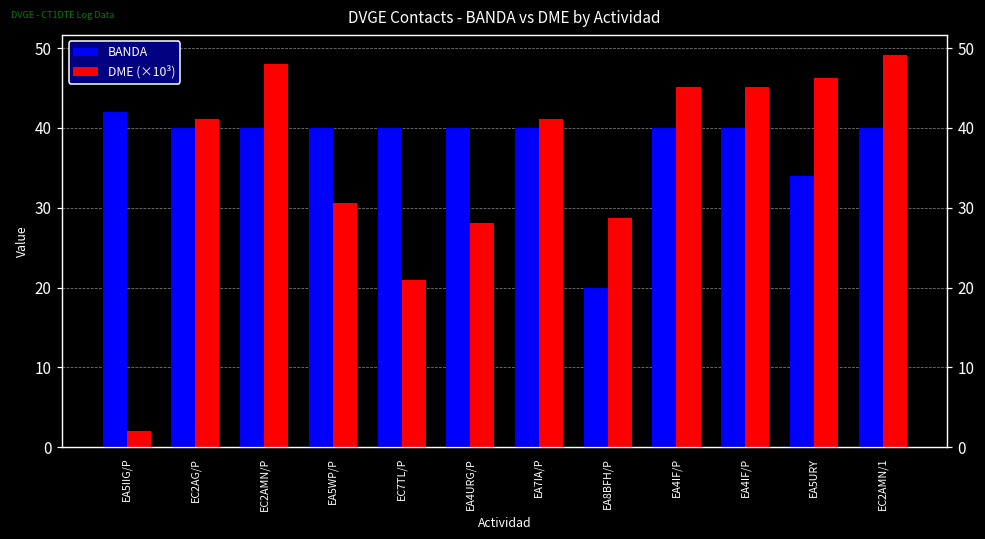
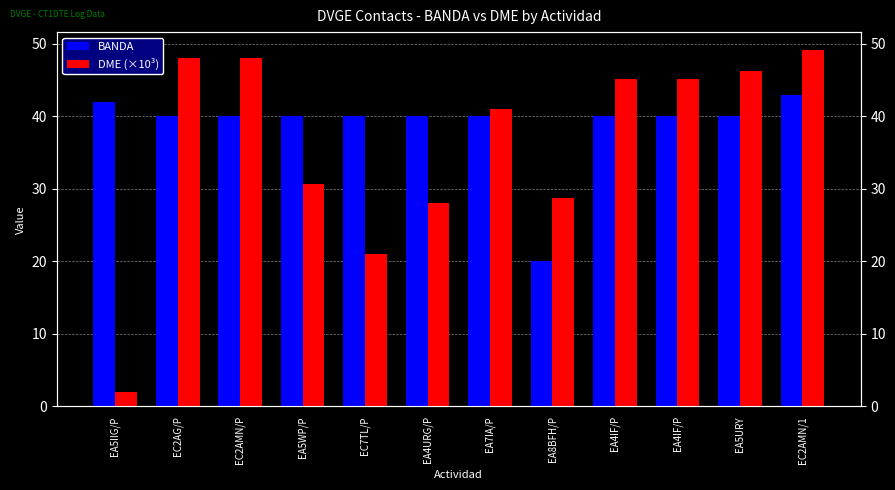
  {
    "BANDA": {
      "EA5IIG/P": 42,
      "EC2AG/P": 40,
      "EC2AMN/P": 40,
      "EA5WP/P": 40,
      "EC7TL/P": 40,
      "EA4URG/P": 40,
      "EA7IA/P": 40,
      "EA8BFH/P": 20,
-     "EA5URY": 34,
-     "EC2AMN/1": 40
+     "EA5URY": 40,
+     "EC2AMN/1": 43
    },
    "DME (×10³)": {
      "EA5IIG/P": 2,
-     "EC2AG/P": 41,
+     "EC2AG/P": 48,
      "EC2AMN/P": 48,
      "EA5WP/P": 31,
      "EC7TL/P": 21,
      "EA4URG/P": 28,
      "EA7IA/P": 41,
      "EA8BFH/P": 29,
      "EA5URY": 46,
      "EC2AMN/1": 49
    }
  }
